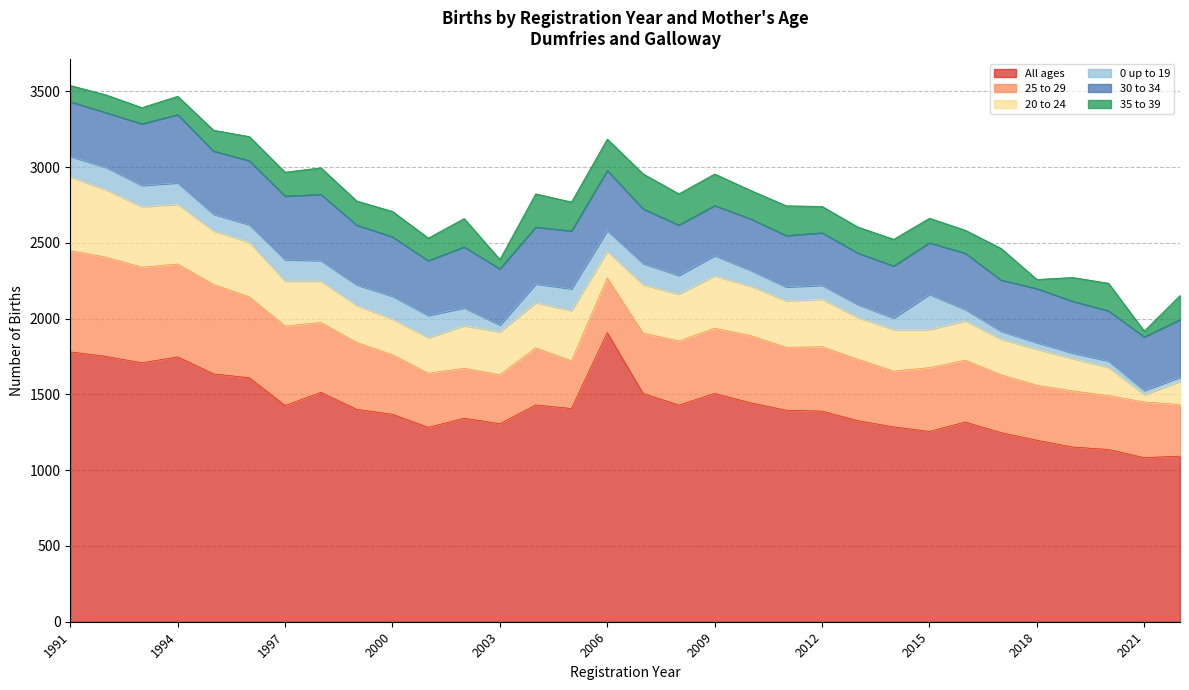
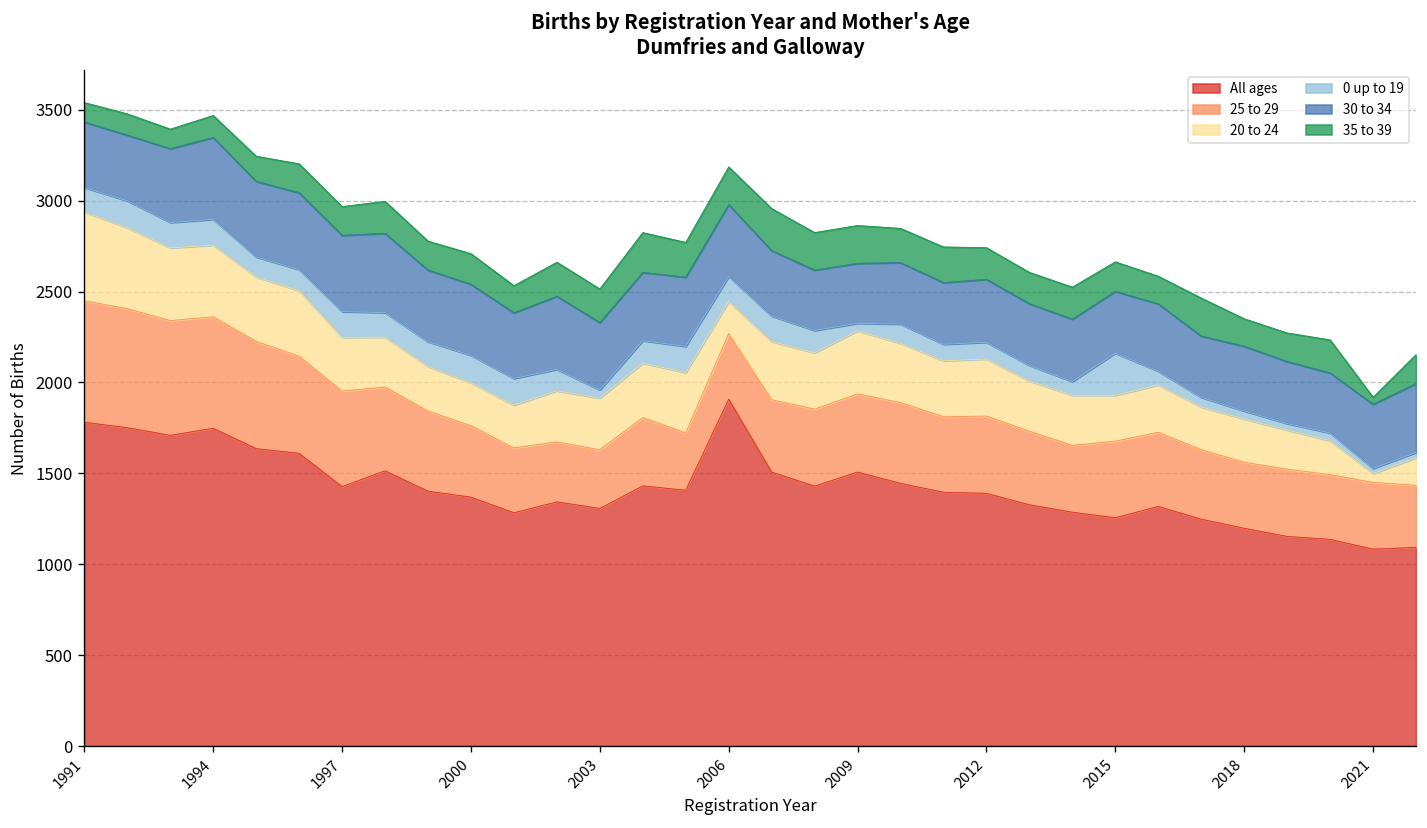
  {
    "All ages": {
      "1991": 1780,
      "1994": 1750,
      "1997": 1430,
      "2000": 1370,
      "2003": 1310,
      "2006": 1910,
      "2009": 1510,
      "2012": 1390,
      "2015": 1260,
      "2018": 1200,
      "2021": 1080
    },
    "25 to 29": {
      "1991": 670,
      "1994": 610,
      "1997": 530,
      "2000": 390,
      "2003": 320,
      "2006": 360,
      "2009": 430,
      "2012": 430,
      "2015": 420,
      "2018": 360,
      "2021": 370
    },
    "20 to 24": {
      "1991": 490,
      "1994": 390,
      "1997": 300,
      "2000": 240,
      "2003": 280,
      "2006": 180,
      "2009": 350,
      "2012": 310,
      "2015": 250,
      "2018": 240,
      "2021": 50
    },
    "0 up to 19": {
      "1991": 140,
      "1994": 140,
      "1997": 140,
      "2000": 150,
      "2003": 50,
      "2006": 140,
-     "2009": 130,
+     "2009": 40,
      "2012": 90,
      "2015": 230,
      "2018": 40,
      "2021": 30
    },
    "30 to 34": {
      "1991": 360,
      "1994": 450,
      "1997": 420,
      "2000": 390,
      "2003": 370,
      "2006": 400,
      "2009": 330,
      "2012": 350,
      "2015": 340,
      "2018": 360,
      "2021": 350
    },
    "35 to 39": {
      "1991": 110,
      "1994": 120,
      "1997": 160,
      "2000": 170,
-     "2003": 60,
+     "2003": 190,
      "2006": 210,
      "2009": 210,
      "2012": 170,
      "2015": 160,
-     "2018": 60,
+     "2018": 150,
      "2021": 40
    }
  }
